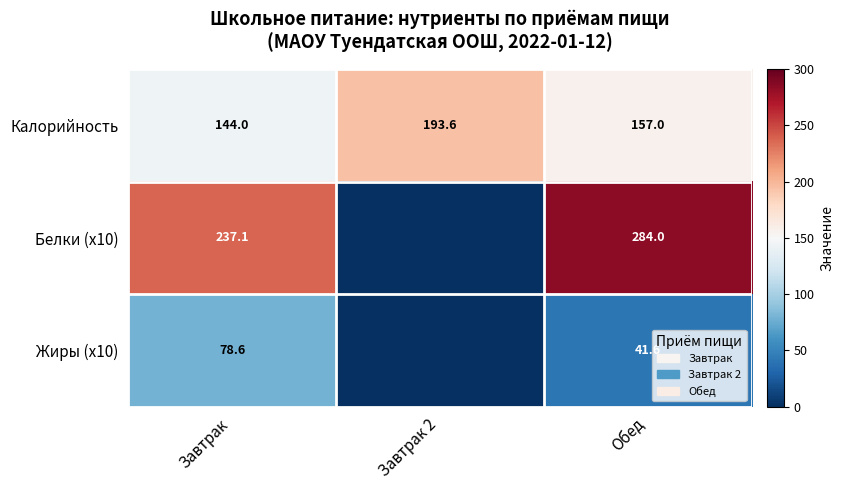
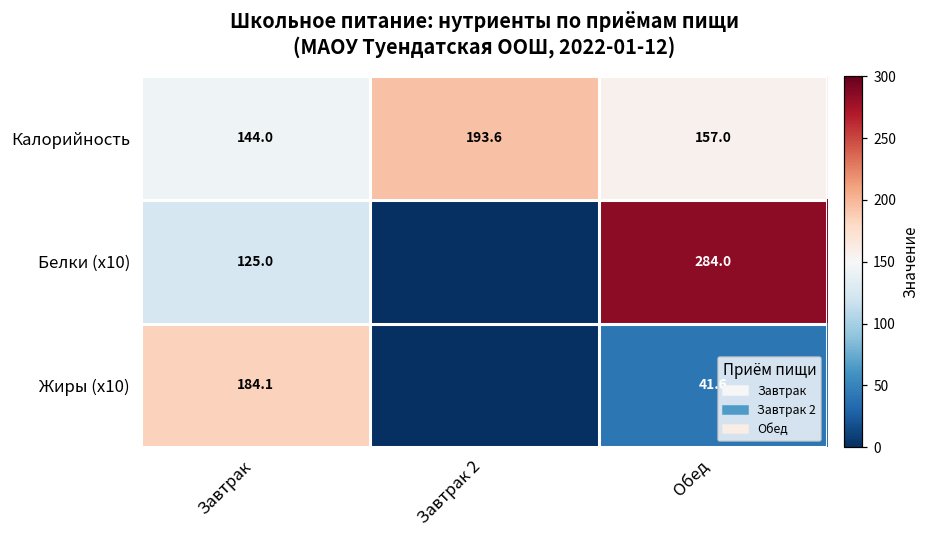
  {
    "Калорийность": {
      "Завтрак": 144.0,
      "Завтрак 2": 193.6,
      "Обед": 157.0
    },
    "Белки (x10)": {
-     "Завтрак": 237.1,
+     "Завтрак": 125.0,
      "Обед": 284.0
    },
    "Жиры (x10)": {
-     "Завтрак": 78.6
+     "Завтрак": 184.1
    }
  }
